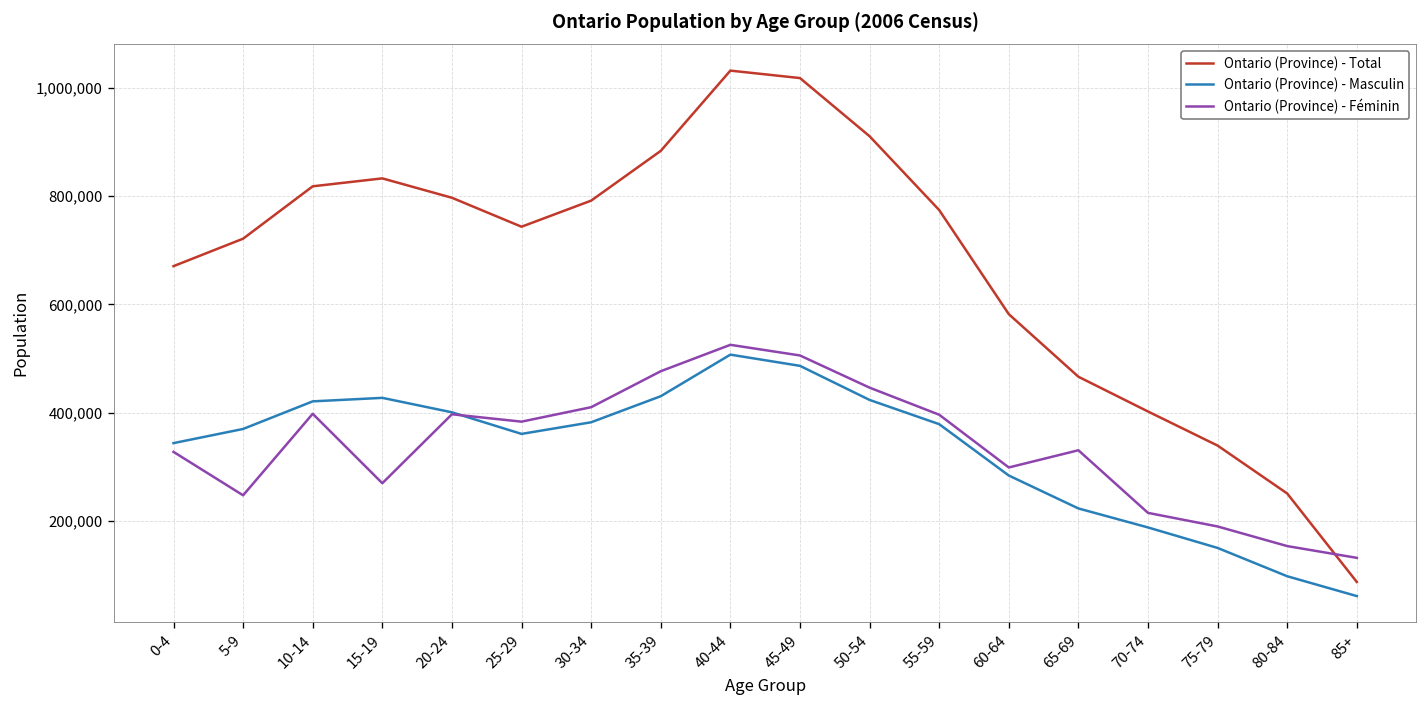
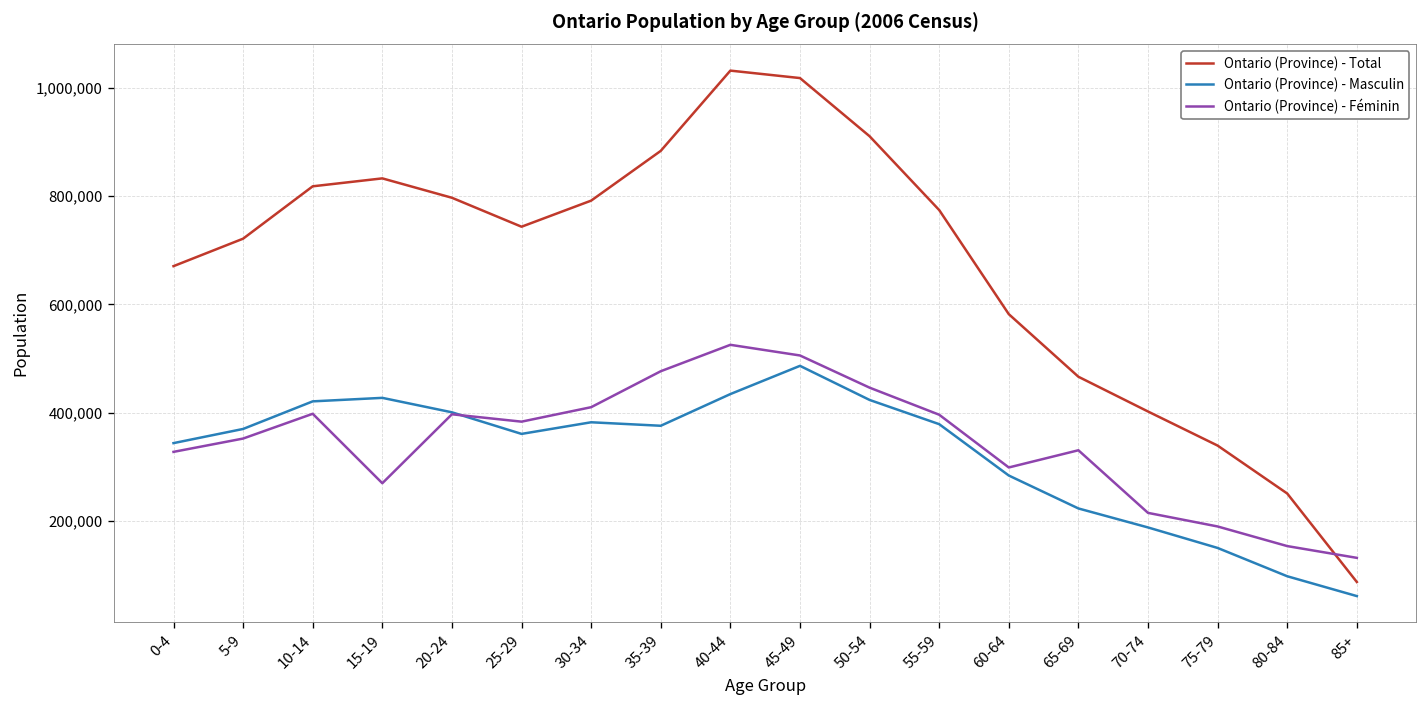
  {
    "Ontario (Province) - Total": {
      "0-4": "670,000",
      "5-9": "720,000",
      "10-14": "820,000",
      "15-19": "830,000",
      "20-24": "800,000",
      "25-29": "740,000",
      "30-34": "790,000",
      "35-39": "880,000",
      "40-44": "1,030,000",
      "45-49": "1,020,000",
      "50-54": "910,000",
      "55-59": "770,000",
      "60-64": "580,000",
      "65-69": "470,000",
      "70-74": "400,000",
      "75-79": "340,000",
      "80-84": "250,000",
      "85+": "90,000"
    },
    "Ontario (Province) - Masculin": {
      "0-4": "340,000",
      "5-9": "370,000",
      "10-14": "420,000",
      "15-19": "430,000",
      "25-29": "360,000",
      "30-34": "380,000",
-     "35-39": "430,000",
-     "40-44": "510,000",
+     "35-39": "380,000",
+     "40-44": "430,000",
      "45-49": "490,000",
      "50-54": "420,000",
      "55-59": "380,000",
      "60-64": "280,000",
      "65-69": "220,000",
      "70-74": "190,000",
      "75-79": "150,000",
      "80-84": "100,000",
      "85+": "60,000"
    },
    "Ontario (Province) - Féminin": {
      "0-4": "330,000",
-     "5-9": "250,000",
+     "5-9": "350,000",
      "10-14": "400,000",
      "15-19": "270,000",
      "25-29": "380,000",
      "30-34": "410,000",
      "35-39": "480,000",
      "40-44": "530,000",
      "45-49": "510,000",
      "50-54": "450,000",
      "55-59": "400,000",
      "60-64": "300,000",
      "65-69": "330,000",
      "70-74": "210,000",
      "75-79": "190,000",
      "80-84": "150,000",
      "85+": "130,000"
    }
  }
